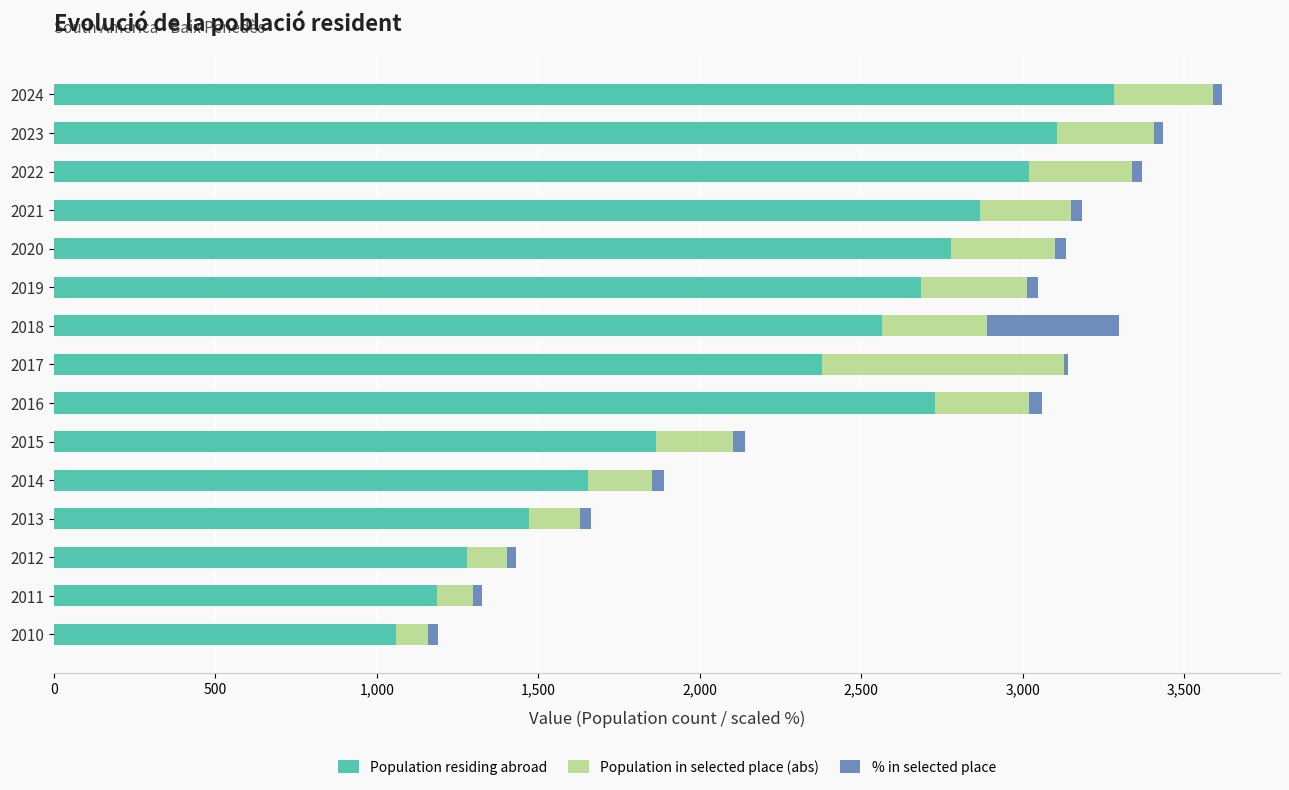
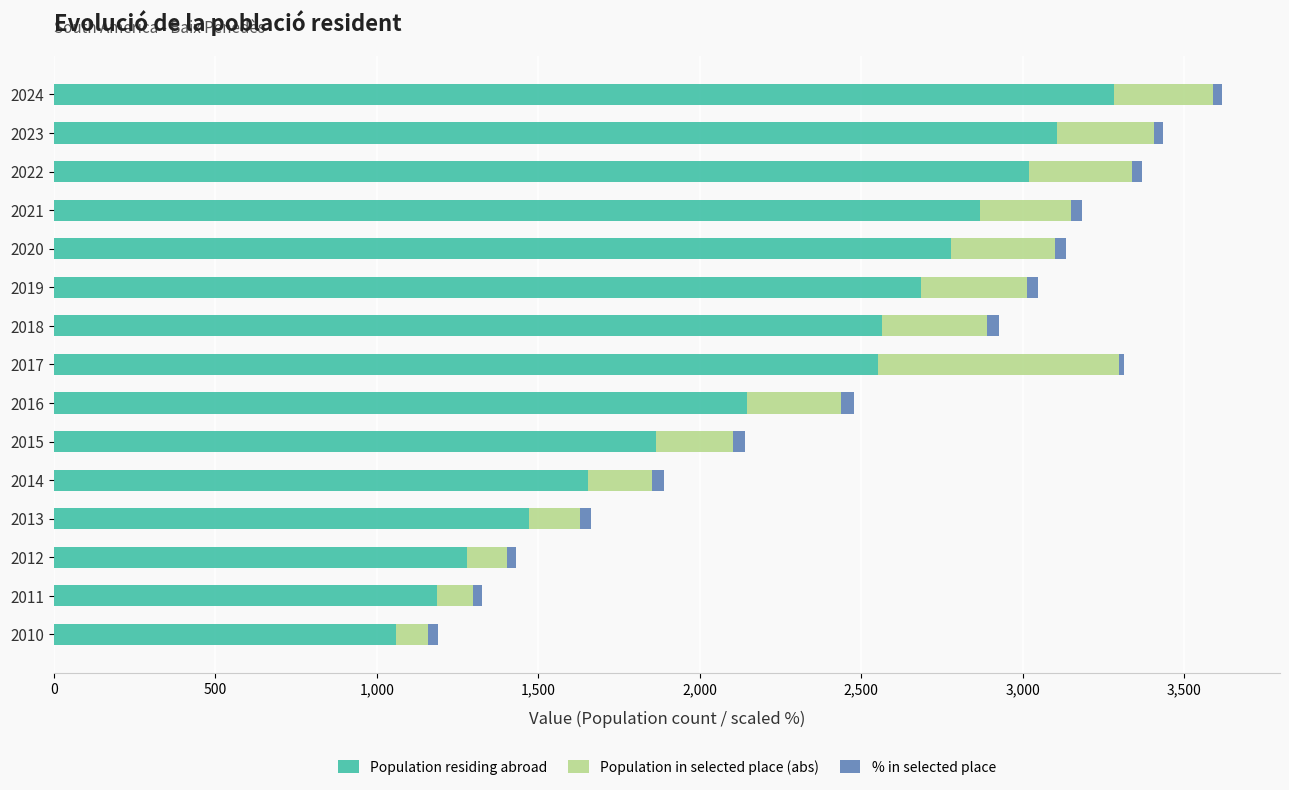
  {
    "Population residing abroad": {
      "2024": "3,280",
      "2023": "3,110",
      "2022": "3,020",
      "2021": "2,870",
      "2020": "2,780",
      "2019": "2,690",
      "2018": "2,570",
-     "2017": "2,380",
-     "2016": "2,730",
+     "2017": "2,550",
+     "2016": "2,150",
      "2015": "1,870",
      "2014": "1,650",
      "2013": "1,470",
      "2012": "1,280",
      "2011": "1,190",
      "2010": "1,060"
    },
    "Population in selected place (abs)": {
      "2024": "310",
      "2023": "300",
      "2022": "320",
      "2021": "280",
      "2020": "320",
      "2019": "330",
      "2018": "320",
      "2017": "750",
      "2016": "290",
      "2015": "240",
      "2014": "200",
      "2013": "160",
      "2012": "120",
      "2011": "110",
      "2010": "100"
    },
    "% in selected place": {
      "2024": "30",
      "2023": "30",
      "2022": "30",
      "2021": "30",
      "2020": "30",
      "2019": "40",
-     "2018": "410",
+     "2018": "40",
      "2017": "10",
      "2016": "40",
      "2015": "40",
      "2014": "40",
      "2013": "30",
      "2012": "30",
      "2011": "30",
      "2010": "30"
    }
  }
